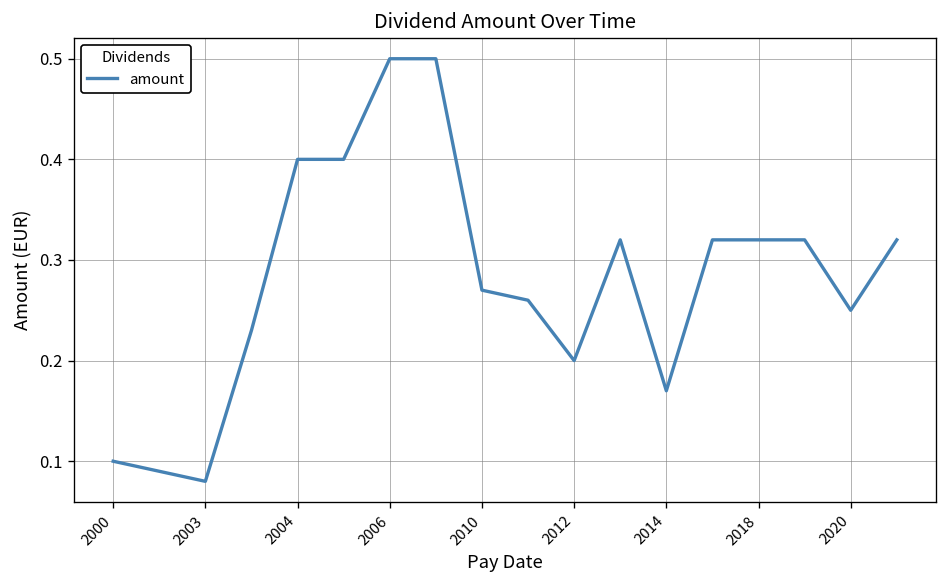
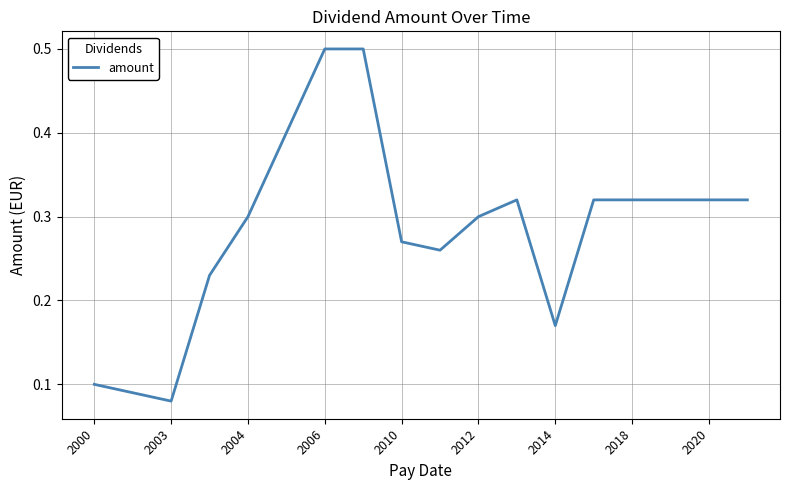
  {
    "2000": 0.10,
    "2003": 0.08,
-   "2004": 0.4,
+   "2004": 0.3,
    "2006": 0.50,
    "2010": 0.27,
-   "2012": 0.2,
+   "2012": 0.3,
    "2014": 0.17,
    "2018": 0.32,
-   "2020": 0.25
+   "2020": 0.32
  }
